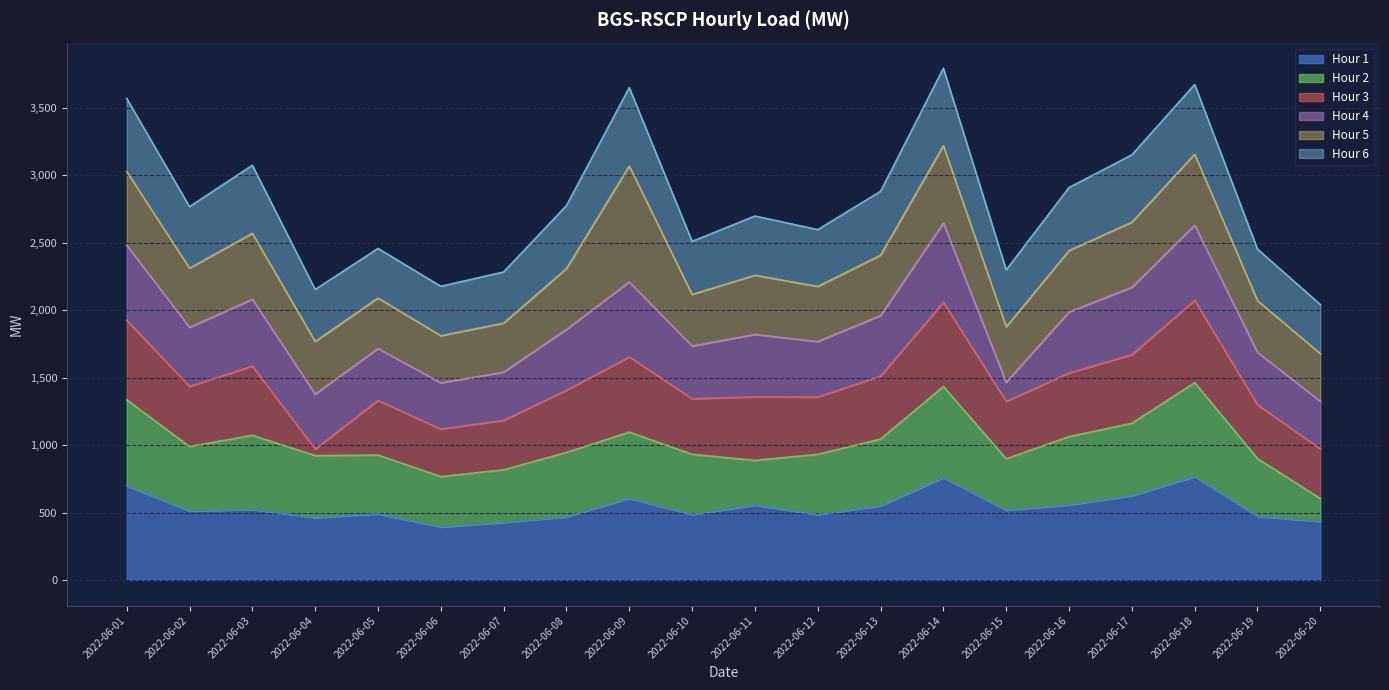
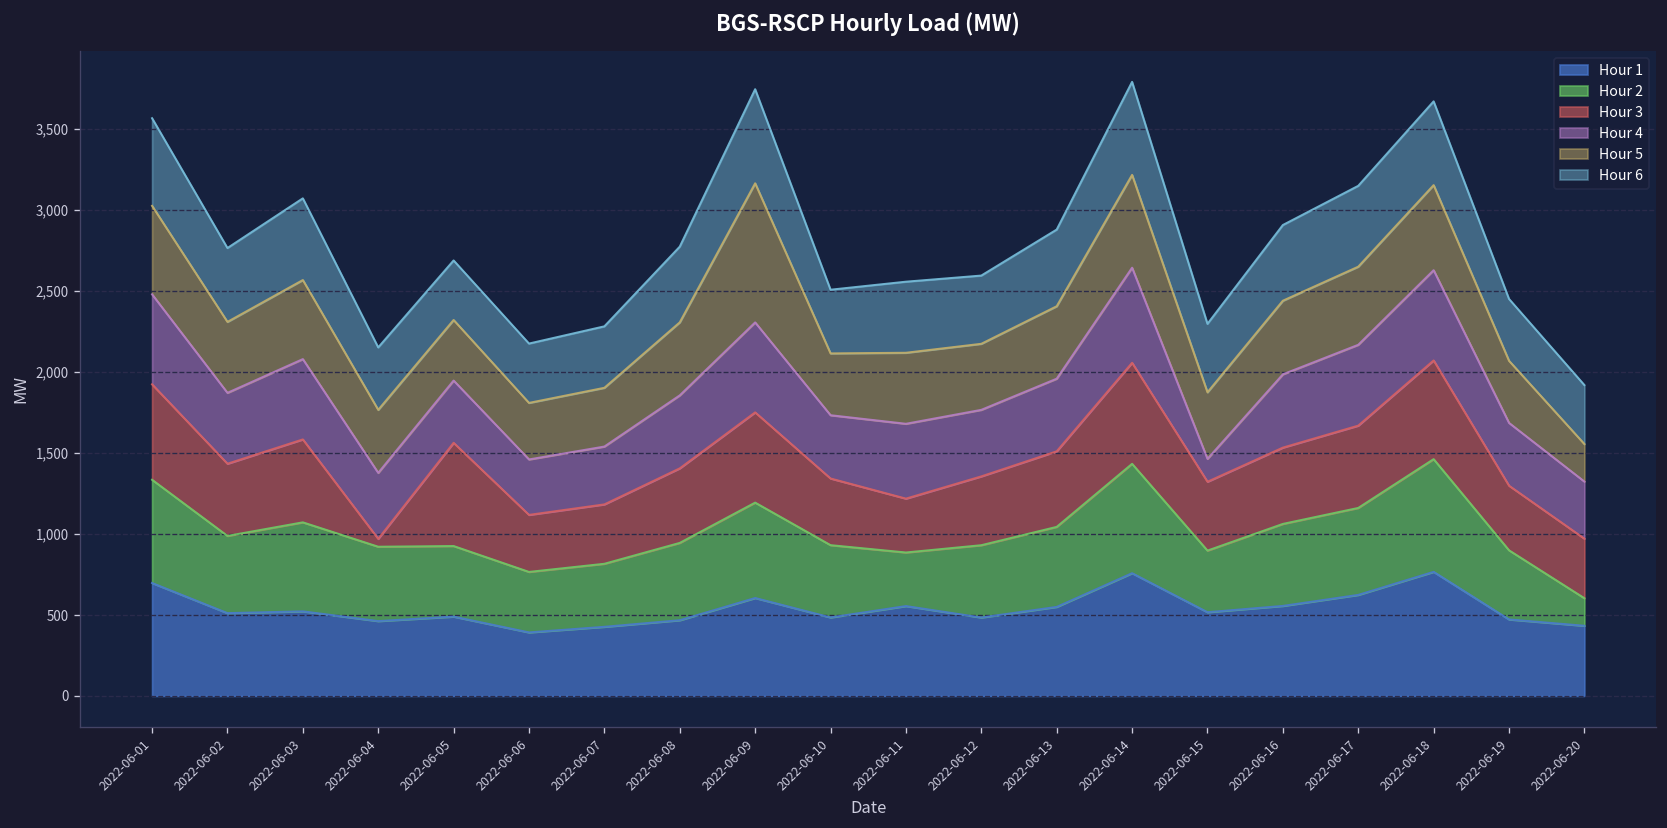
  {
    "Hour 2": {
      "2022-06-01": 640,
      "2022-06-02": 480,
      "2022-06-03": 550,
      "2022-06-04": 460,
      "2022-06-05": 440,
      "2022-06-06": 370,
      "2022-06-07": 390,
      "2022-06-08": 480,
-     "2022-06-09": 490,
+     "2022-06-09": 590,
      "2022-06-10": 450,
      "2022-06-11": 330,
      "2022-06-12": 450,
      "2022-06-13": 490,
      "2022-06-14": 680,
      "2022-06-15": 380,
      "2022-06-16": 510,
      "2022-06-17": 540,
      "2022-06-18": 700,
      "2022-06-19": 430,
      "2022-06-20": 170
    },
    "Hour 3": {
      "2022-06-01": 590,
      "2022-06-02": 450,
      "2022-06-03": 510,
      "2022-06-04": 50,
-     "2022-06-05": 400,
+     "2022-06-05": 640,
      "2022-06-06": 350,
      "2022-06-07": 370,
      "2022-06-08": 460,
      "2022-06-09": 560,
      "2022-06-10": 410,
-     "2022-06-11": 470,
+     "2022-06-11": 330,
      "2022-06-12": 430,
      "2022-06-13": 470,
      "2022-06-14": 620,
      "2022-06-15": 430,
      "2022-06-16": 470,
      "2022-06-17": 510,
      "2022-06-18": 610,
      "2022-06-19": 400,
      "2022-06-20": 370
    },
    "Hour 4": {
      "2022-06-01": 560,
      "2022-06-02": 440,
      "2022-06-03": 500,
      "2022-06-04": 410,
      "2022-06-05": 380,
      "2022-06-06": 340,
      "2022-06-07": 360,
      "2022-06-08": 450,
      "2022-06-09": 560,
      "2022-06-10": 390,
      "2022-06-11": 460,
      "2022-06-12": 410,
      "2022-06-13": 450,
      "2022-06-14": 590,
      "2022-06-15": 140,
      "2022-06-16": 450,
      "2022-06-17": 500,
      "2022-06-18": 560,
      "2022-06-19": 390,
      "2022-06-20": 350
    },
    "Hour 5": {
      "2022-06-01": 550,
      "2022-06-02": 440,
      "2022-06-03": 490,
      "2022-06-04": 390,
      "2022-06-05": 370,
      "2022-06-06": 350,
      "2022-06-07": 360,
      "2022-06-08": 450,
      "2022-06-09": 860,
      "2022-06-10": 380,
      "2022-06-11": 440,
      "2022-06-12": 410,
      "2022-06-13": 450,
      "2022-06-14": 570,
      "2022-06-15": 410,
      "2022-06-16": 450,
      "2022-06-17": 480,
      "2022-06-18": 530,
      "2022-06-19": 380,
-     "2022-06-20": 350
+     "2022-06-20": 230
    }
  }
